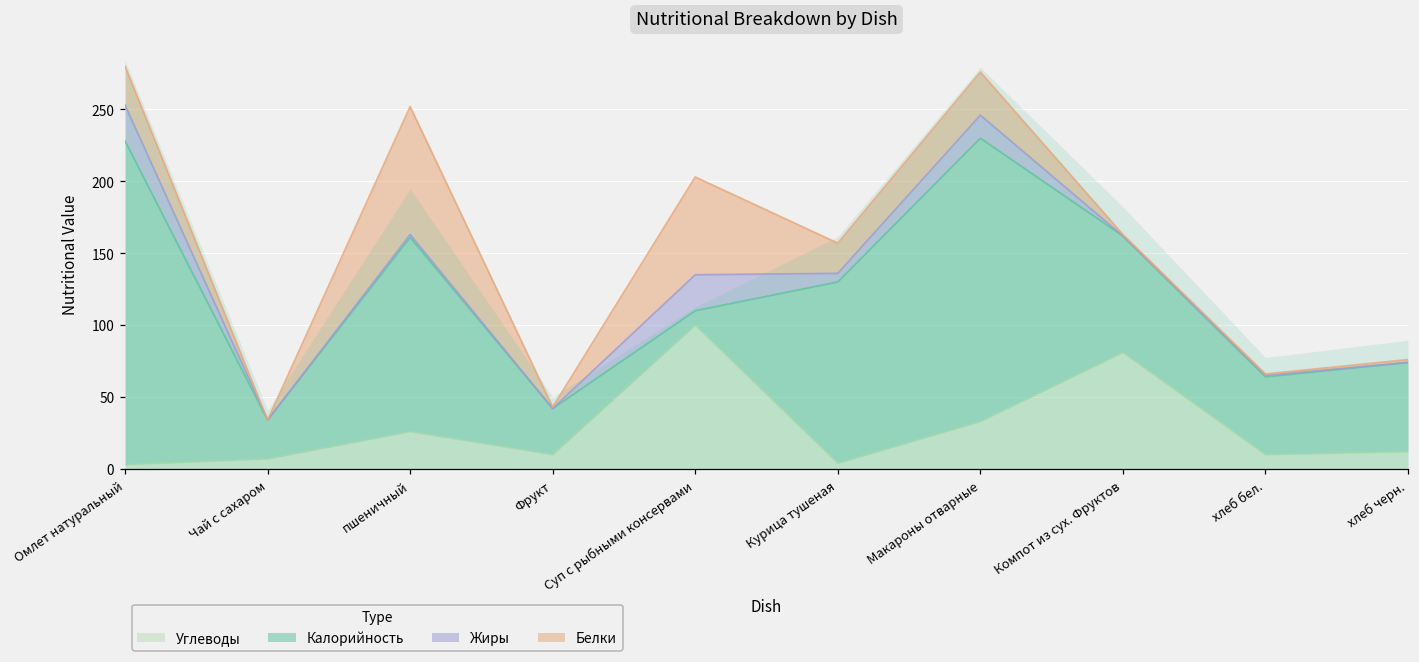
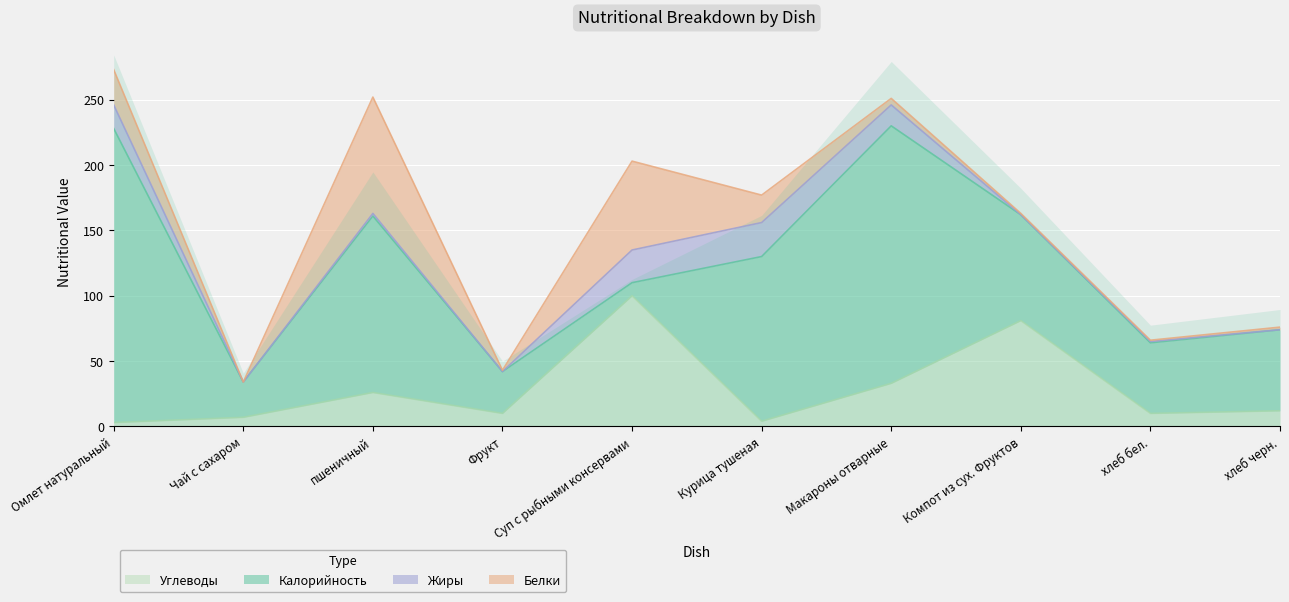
  {
    "Жиры": {
-     "Омлет натуральный": 25,
+     "Омлет натуральный": 18,
      "пшеничный": 2,
      "Суп с рыбными консервами": 25,
-     "Курица тушеная": 6,
+     "Курица тушеная": 26,
      "Макароны отварные": 16
    },
    "Белки": {
      "Омлет натуральный": 27,
      "пшеничный": 89,
      "Суп с рыбными консервами": 68,
      "Курица тушеная": 21,
-     "Макароны отварные": 30,
+     "Макароны отварные": 5,
      "хлеб черн.": 2
    }
  }
